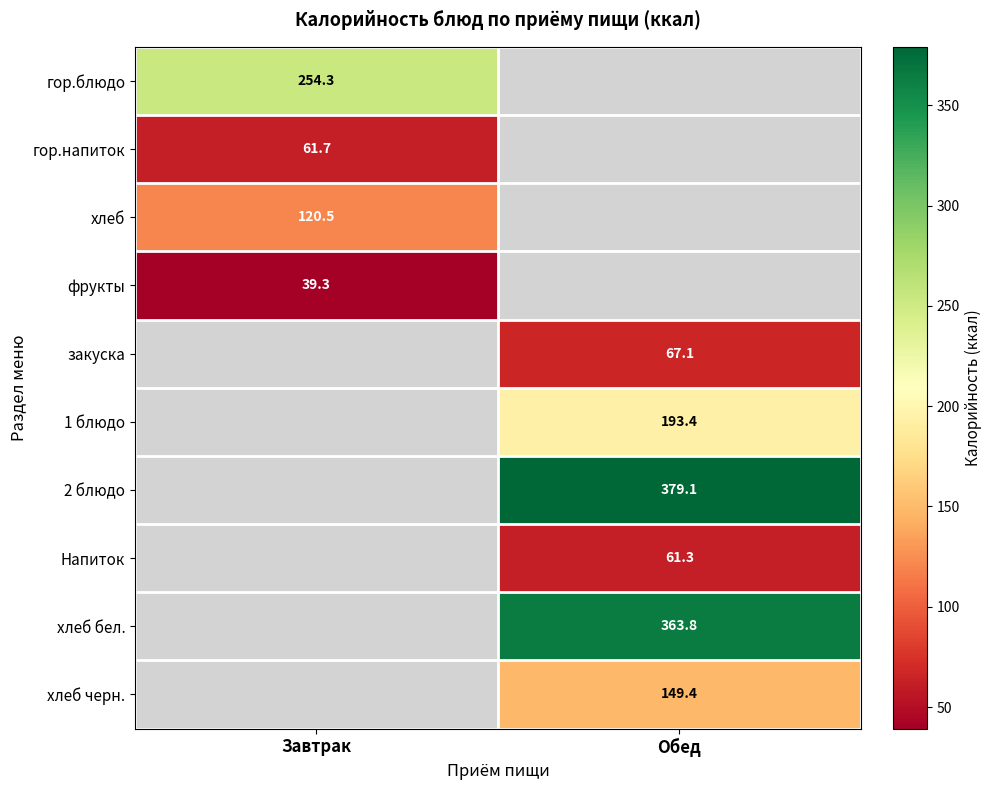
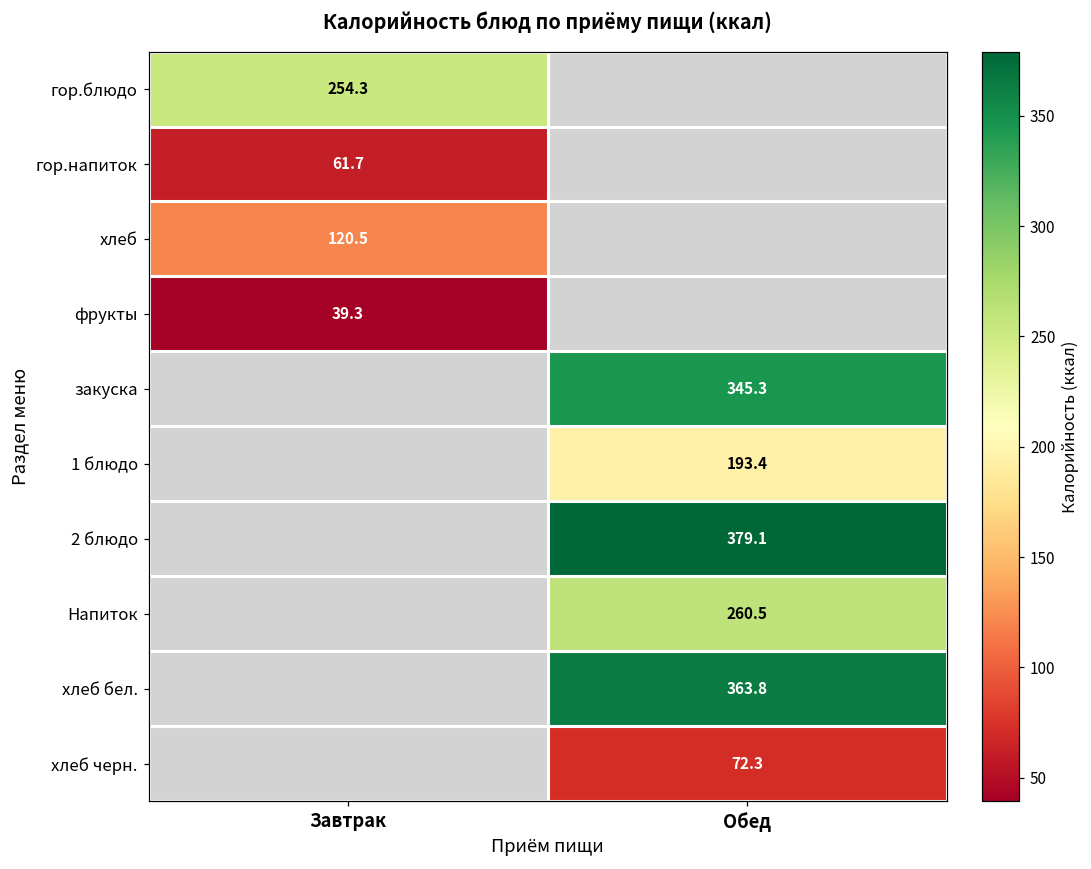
  {
    "гор.блюдо": {
      "Завтрак": 254.3
    },
    "гор.напиток": {
      "Завтрак": 61.7
    },
    "хлеб": {
      "Завтрак": 120.5
    },
    "фрукты": {
      "Завтрак": 39.3
    },
    "закуска": {
-     "Обед": 67.1
+     "Обед": 345.3
    },
    "1 блюдо": {
      "Обед": 193.4
    },
    "2 блюдо": {
      "Обед": 379.1
    },
    "Напиток": {
-     "Обед": 61.3
+     "Обед": 260.5
    },
    "хлеб бел.": {
      "Обед": 363.8
    },
    "хлеб черн.": {
-     "Обед": 149.4
+     "Обед": 72.3
    }
  }
